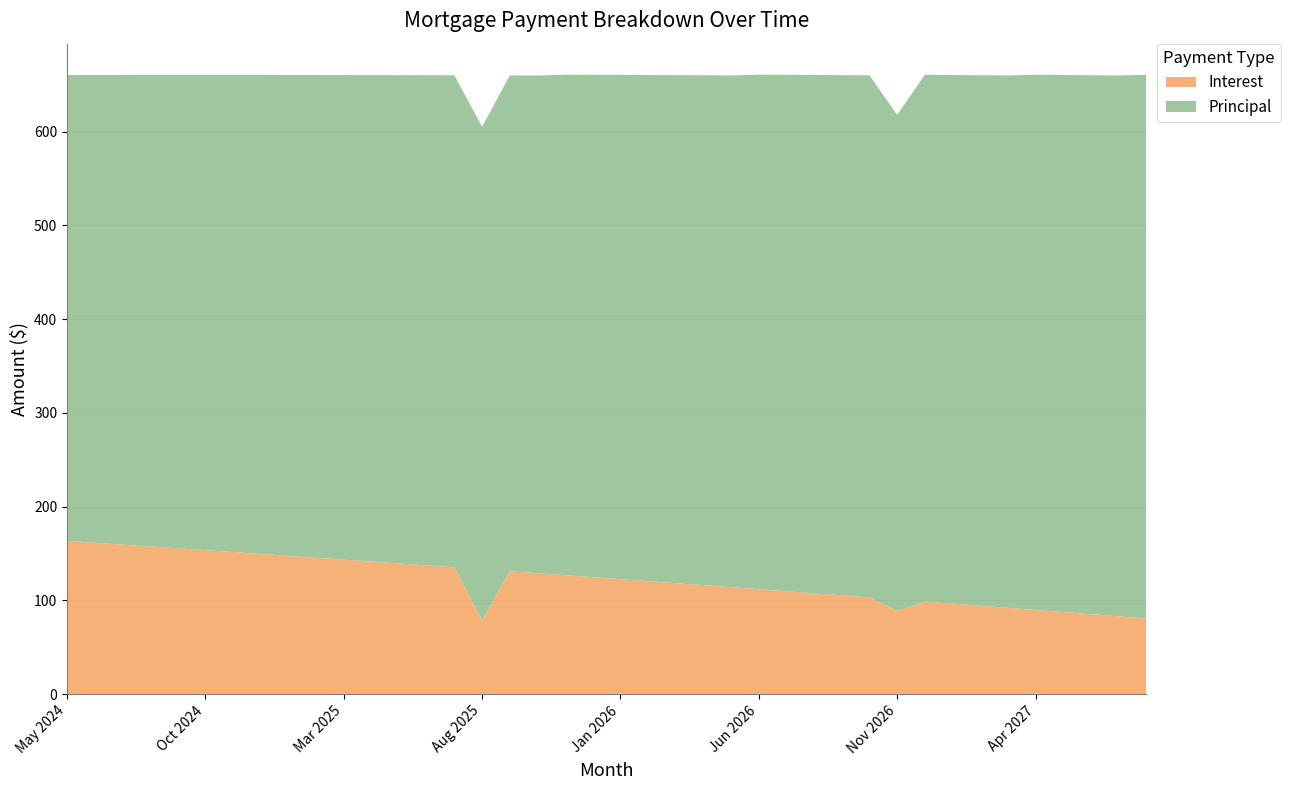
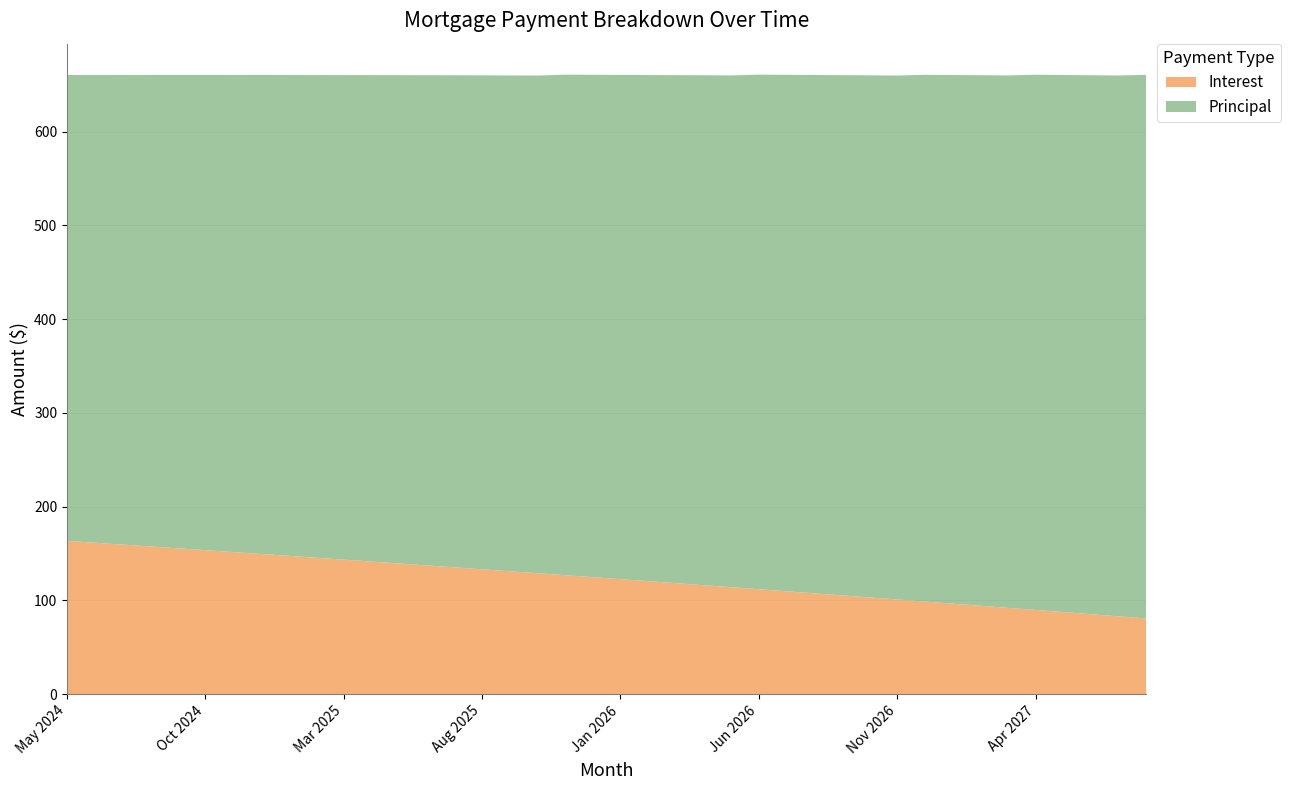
  {
    "Interest": {
      "May 2024": 160,
      "Oct 2024": 150,
      "Mar 2025": 140,
-     "Aug 2025": 80,
+     "Aug 2025": 130,
      "Jan 2026": 120,
      "Jun 2026": 110,
-     "Nov 2026": 90,
+     "Nov 2026": 100,
      "Apr 2027": 90
    },
    "Principal": {
      "May 2024": 500,
      "Oct 2024": 510,
      "Mar 2025": 520,
      "Aug 2025": 530,
      "Jan 2026": 540,
      "Jun 2026": 550,
-     "Nov 2026": 530,
+     "Nov 2026": 560,
      "Apr 2027": 570
    }
  }
